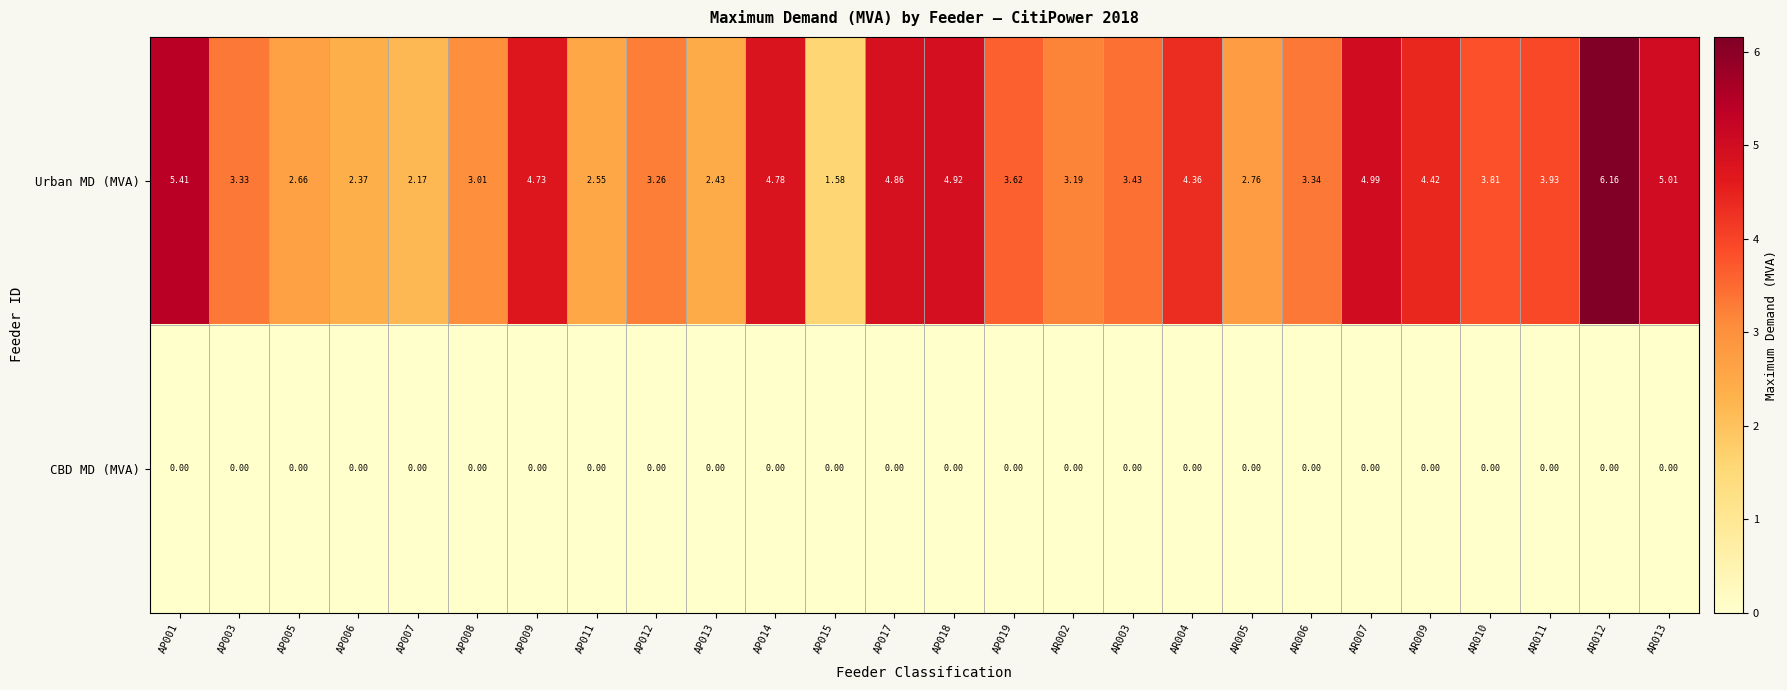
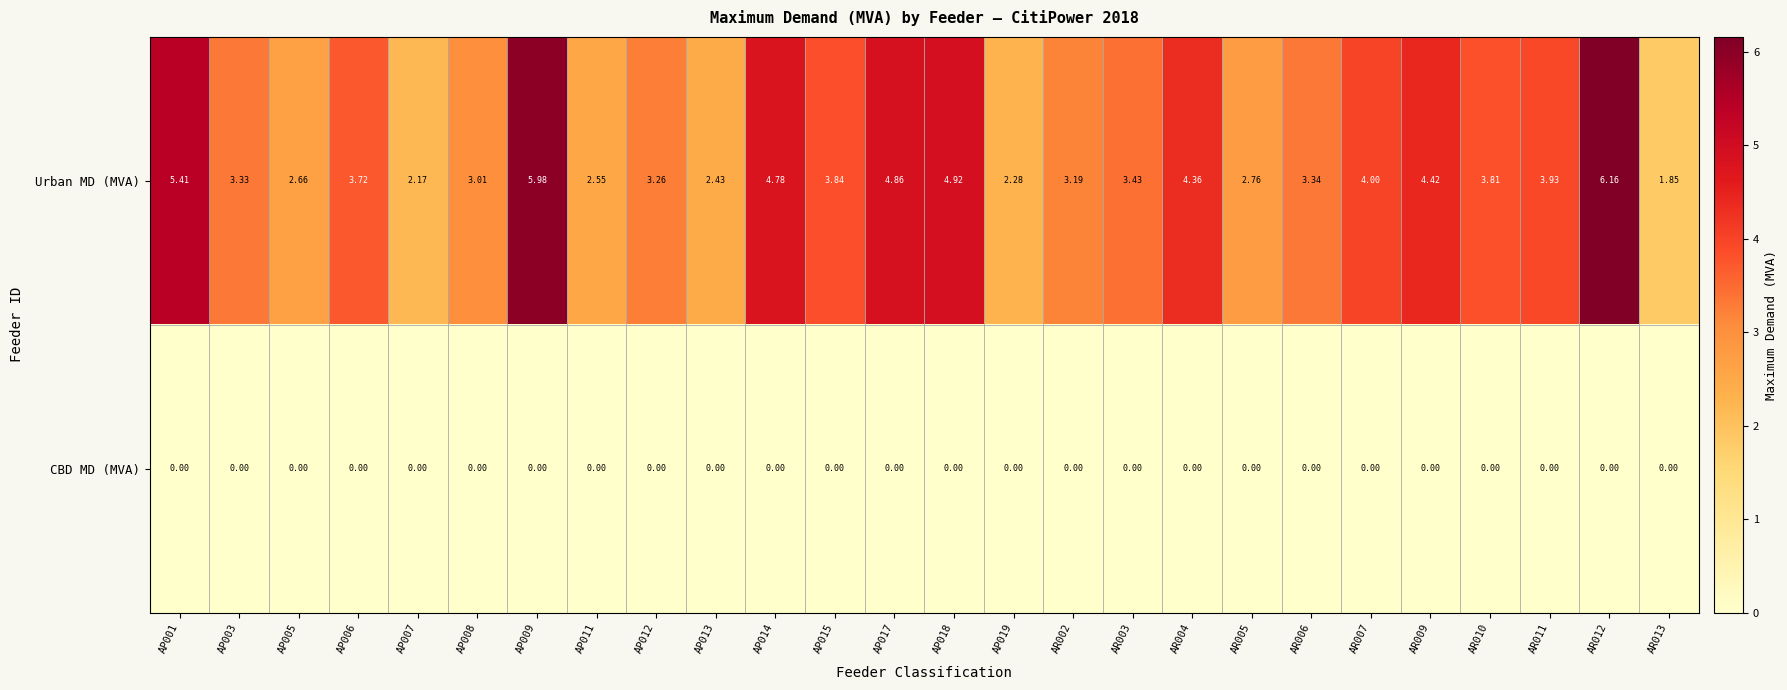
  {
    "Urban MD (MVA)": {
      "AP001": 5.41,
      "AP003": 3.33,
      "AP005": 2.66,
-     "AP006": 2.37,
+     "AP006": 3.72,
      "AP007": 2.17,
      "AP008": 3.01,
-     "AP009": 4.73,
+     "AP009": 5.98,
      "AP011": 2.55,
      "AP012": 3.26,
      "AP013": 2.43,
      "AP014": 4.78,
-     "AP015": 1.58,
+     "AP015": 3.84,
      "AP017": 4.86,
      "AP018": 4.92,
-     "AP019": 3.62,
+     "AP019": 2.28,
      "AR002": 3.19,
      "AR003": 3.43,
      "AR004": 4.36,
      "AR005": 2.76,
      "AR006": 3.34,
-     "AR007": 4.99,
+     "AR007": 4.00,
      "AR009": 4.42,
      "AR010": 3.81,
      "AR011": 3.93,
      "AR012": 6.16,
-     "AR013": 5.01
+     "AR013": 1.85
    },
    "CBD MD (MVA)": {
      "AP001": 0.00,
      "AP003": 0.00,
      "AP005": 0.00,
      "AP006": 0.00,
      "AP007": 0.00,
      "AP008": 0.00,
      "AP009": 0.00,
      "AP011": 0.00,
      "AP012": 0.00,
      "AP013": 0.00,
      "AP014": 0.00,
      "AP015": 0.00,
      "AP017": 0.00,
      "AP018": 0.00,
      "AP019": 0.00,
      "AR002": 0.00,
      "AR003": 0.00,
      "AR004": 0.00,
      "AR005": 0.00,
      "AR006": 0.00,
      "AR007": 0.00,
      "AR009": 0.00,
      "AR010": 0.00,
      "AR011": 0.00,
      "AR012": 0.00,
      "AR013": 0.00
    }
  }
